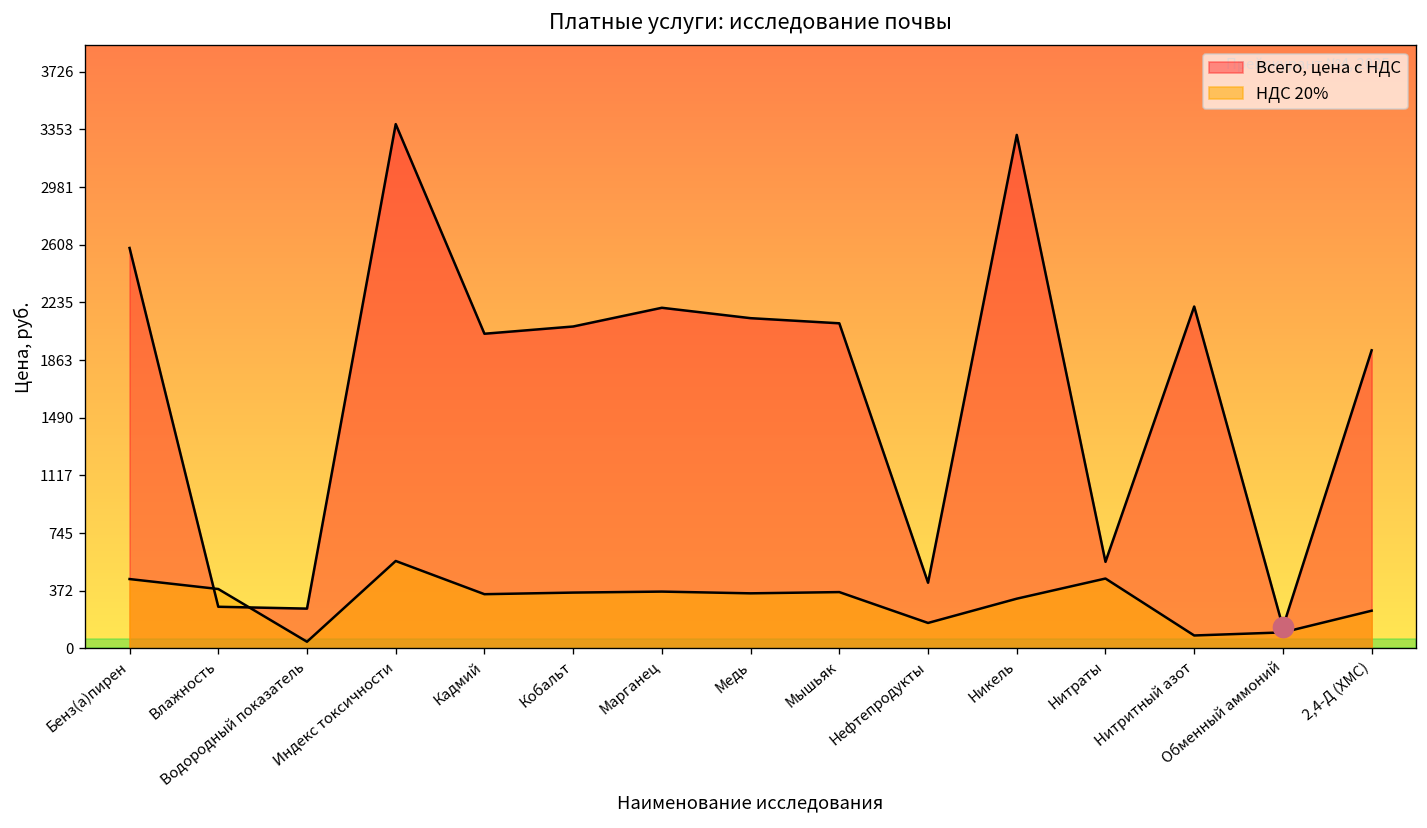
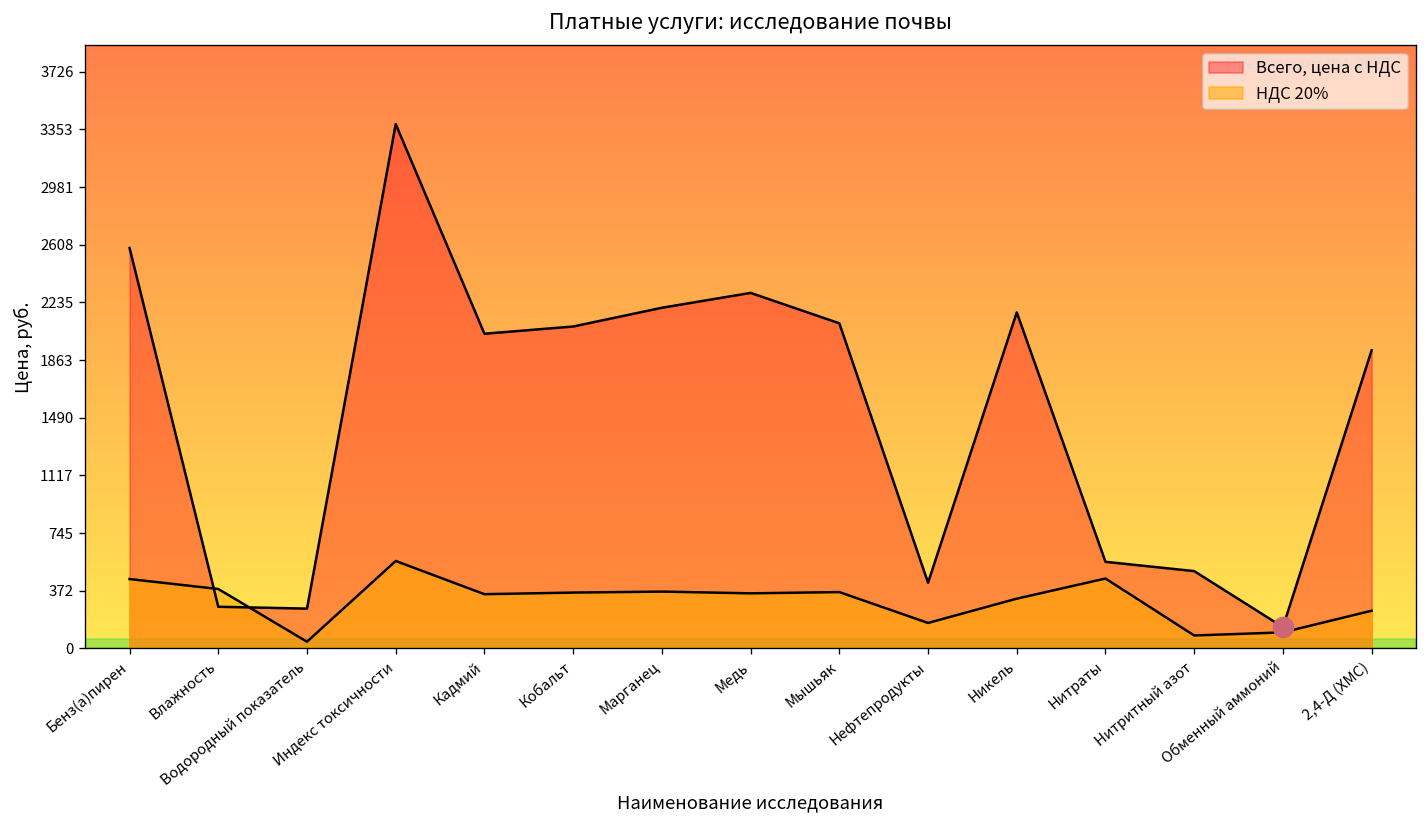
  {
    "Всего, цена с НДС": {
      "Бенз(а)пирен": 2590,
      "Влажность": 270,
      "Водородный показатель": 260,
      "Индекс токсичности": 3390,
      "Кадмий": 2030,
      "Кобальт": 2080,
      "Марганец": 2200,
-     "Медь": 2130,
+     "Медь": 2300,
      "Мышьяк": 2100,
      "Нефтепродукты": 420,
-     "Никель": 3320,
+     "Никель": 2170,
      "Нитраты": 560,
-     "Нитритный азот": 2210,
+     "Нитритный азот": 500,
      "2,4-Д (ХМС)": 1930
    },
    "НДС 20%": {
      "Бенз(а)пирен": 450,
      "Влажность": 380,
      "Водородный показатель": 40,
      "Индекс токсичности": 560,
      "Кадмий": 350,
      "Кобальт": 360,
      "Марганец": 370,
      "Медь": 360,
      "Мышьяк": 360,
      "Нефтепродукты": 160,
      "Никель": 320,
      "Нитраты": 450,
      "Нитритный азот": 80,
      "Обменный аммоний": 100,
      "2,4-Д (ХМС)": 240
    }
  }
